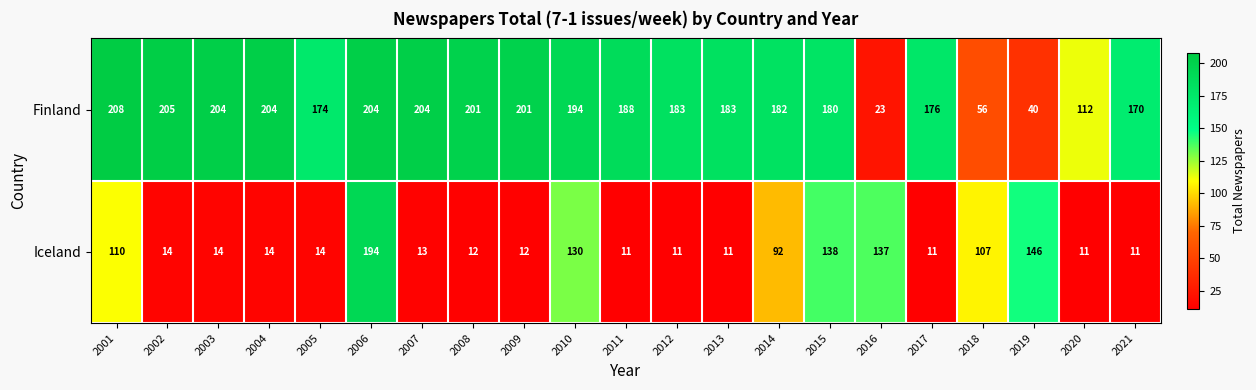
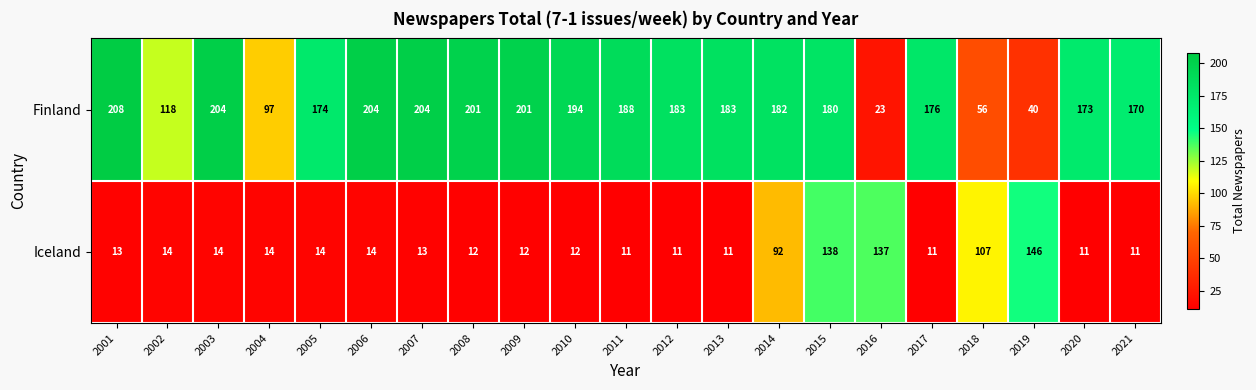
  {
    "Finland": {
      "2001": 208,
-     "2002": 205,
+     "2002": 118,
      "2003": 204,
-     "2004": 204,
+     "2004": 97,
      "2005": 174,
      "2006": 204,
      "2007": 204,
      "2008": 201,
      "2009": 201,
      "2010": 194,
      "2011": 188,
      "2012": 183,
      "2013": 183,
      "2014": 182,
      "2015": 180,
      "2016": 23,
      "2017": 176,
      "2018": 56,
      "2019": 40,
-     "2020": 112,
+     "2020": 173,
      "2021": 170
    },
    "Iceland": {
-     "2001": 110,
+     "2001": 13,
      "2002": 14,
      "2003": 14,
      "2004": 14,
      "2005": 14,
-     "2006": 194,
+     "2006": 14,
      "2007": 13,
      "2008": 12,
      "2009": 12,
-     "2010": 130,
+     "2010": 12,
      "2011": 11,
      "2012": 11,
      "2013": 11,
      "2014": 92,
      "2015": 138,
      "2016": 137,
      "2017": 11,
      "2018": 107,
      "2019": 146,
      "2020": 11,
      "2021": 11
    }
  }
